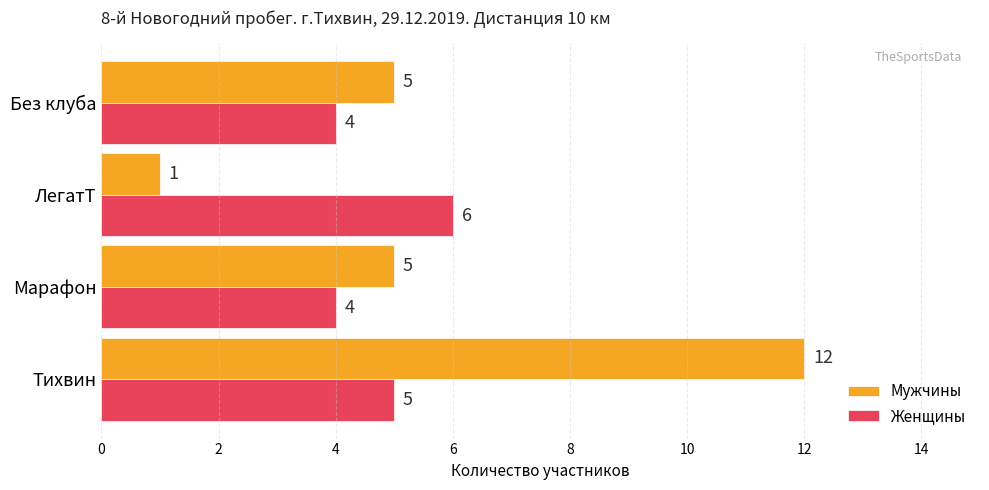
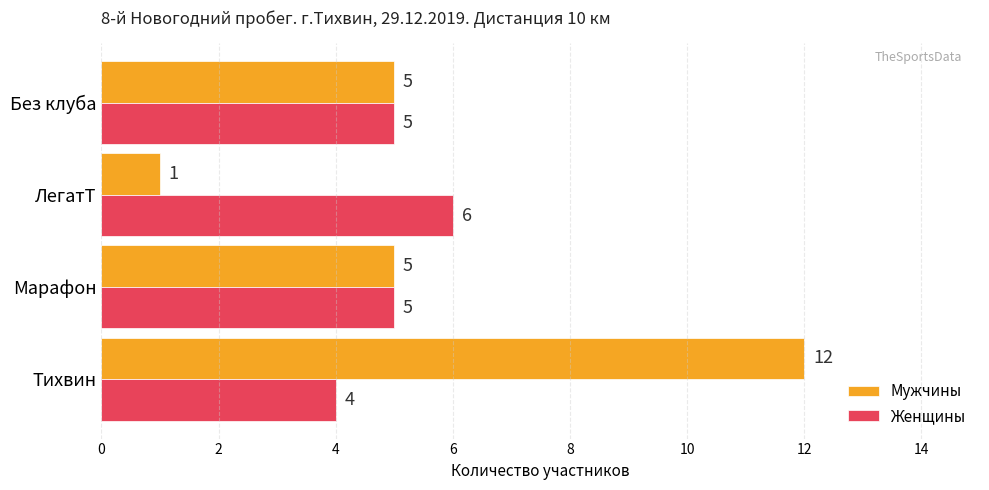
  {
    "Мужчины": {
      "Без клуба": 5,
      "ЛегатТ": 1,
      "Марафон": 5,
      "Тихвин": 12
    },
    "Женщины": {
-     "Без клуба": 4,
+     "Без клуба": 5,
      "ЛегатТ": 6,
-     "Марафон": 4,
-     "Тихвин": 5
+     "Марафон": 5,
+     "Тихвин": 4
    }
  }
